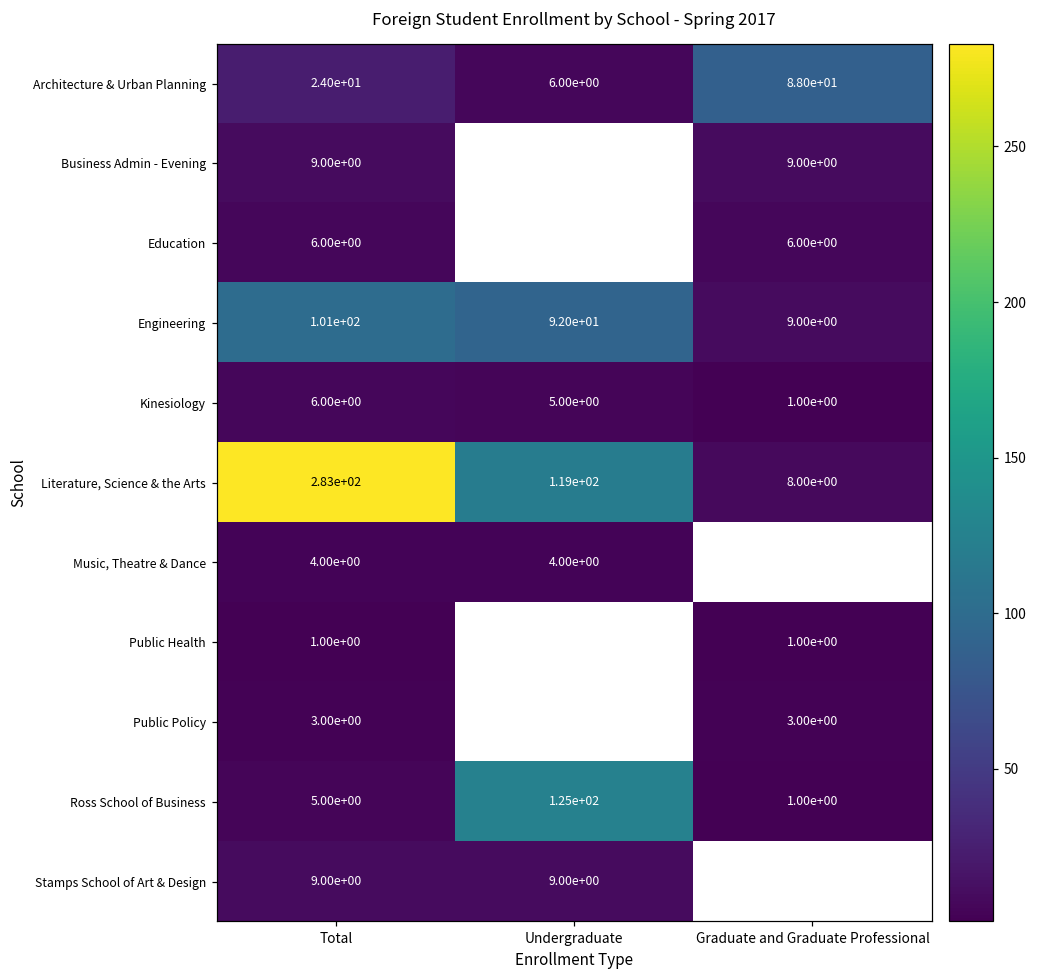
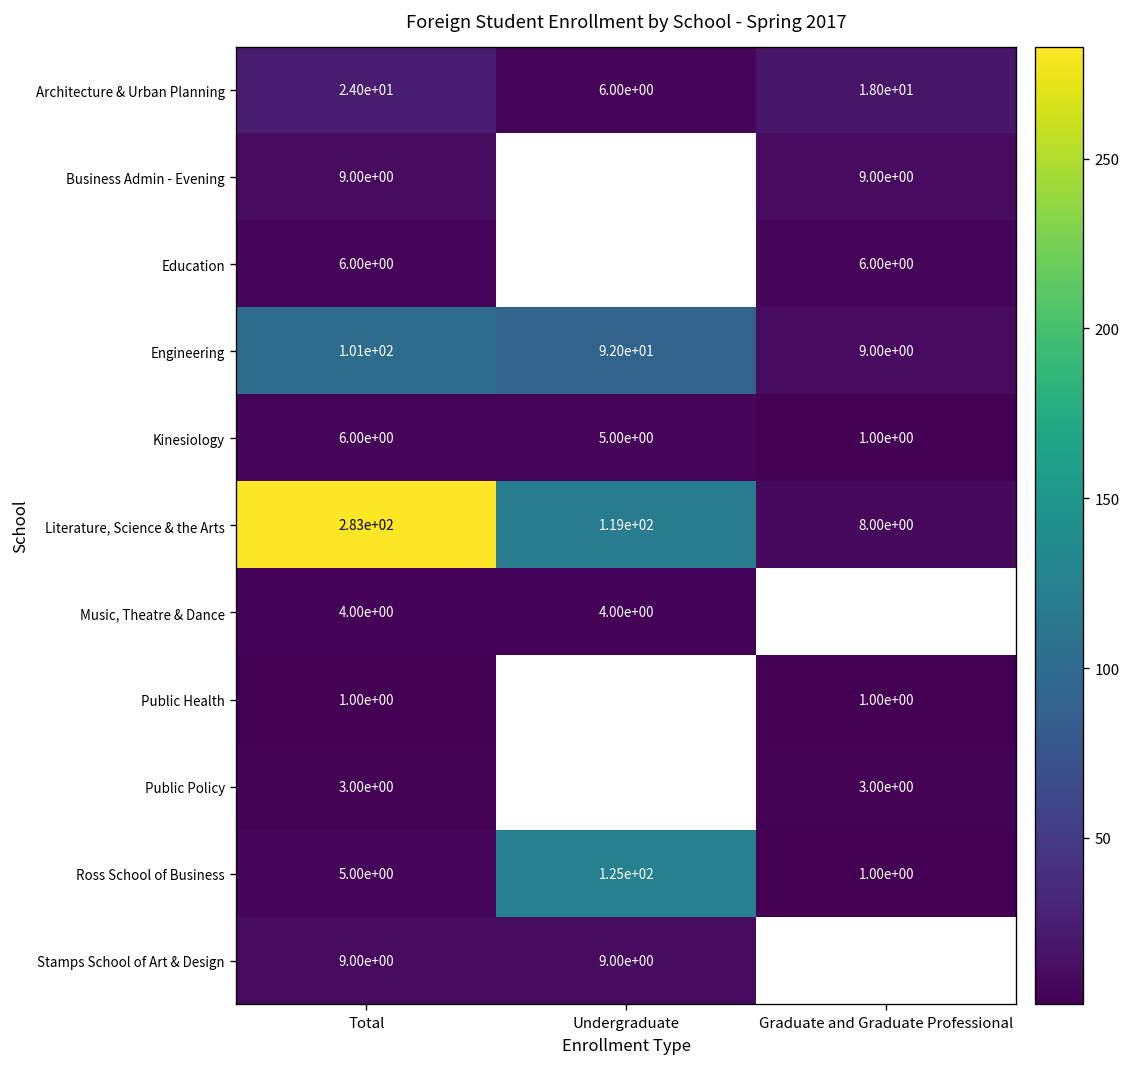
  {
    "Architecture & Urban Planning": {
      "Total": "2.40e+01",
      "Undergraduate": "6.00e+00",
-     "Graduate and Graduate Professional": "8.80e+01"
+     "Graduate and Graduate Professional": "1.80e+01"
    },
    "Business Admin - Evening": {
      "Total": "9.00e+00",
      "Graduate and Graduate Professional": "9.00e+00"
    },
    "Education": {
      "Total": "6.00e+00",
      "Graduate and Graduate Professional": "6.00e+00"
    },
    "Engineering": {
      "Total": "1.01e+02",
      "Undergraduate": "9.20e+01",
      "Graduate and Graduate Professional": "9.00e+00"
    },
    "Kinesiology": {
      "Total": "6.00e+00",
      "Undergraduate": "5.00e+00",
      "Graduate and Graduate Professional": "1.00e+00"
    },
    "Literature, Science & the Arts": {
      "Total": "2.83e+02",
      "Undergraduate": "1.19e+02",
      "Graduate and Graduate Professional": "8.00e+00"
    },
    "Music, Theatre & Dance": {
      "Total": "4.00e+00",
      "Undergraduate": "4.00e+00"
    },
    "Public Health": {
      "Total": "1.00e+00",
      "Graduate and Graduate Professional": "1.00e+00"
    },
    "Public Policy": {
      "Total": "3.00e+00",
      "Graduate and Graduate Professional": "3.00e+00"
    },
    "Ross School of Business": {
      "Total": "5.00e+00",
      "Undergraduate": "1.25e+02",
      "Graduate and Graduate Professional": "1.00e+00"
    },
    "Stamps School of Art & Design": {
      "Total": "9.00e+00",
      "Undergraduate": "9.00e+00"
    }
  }
